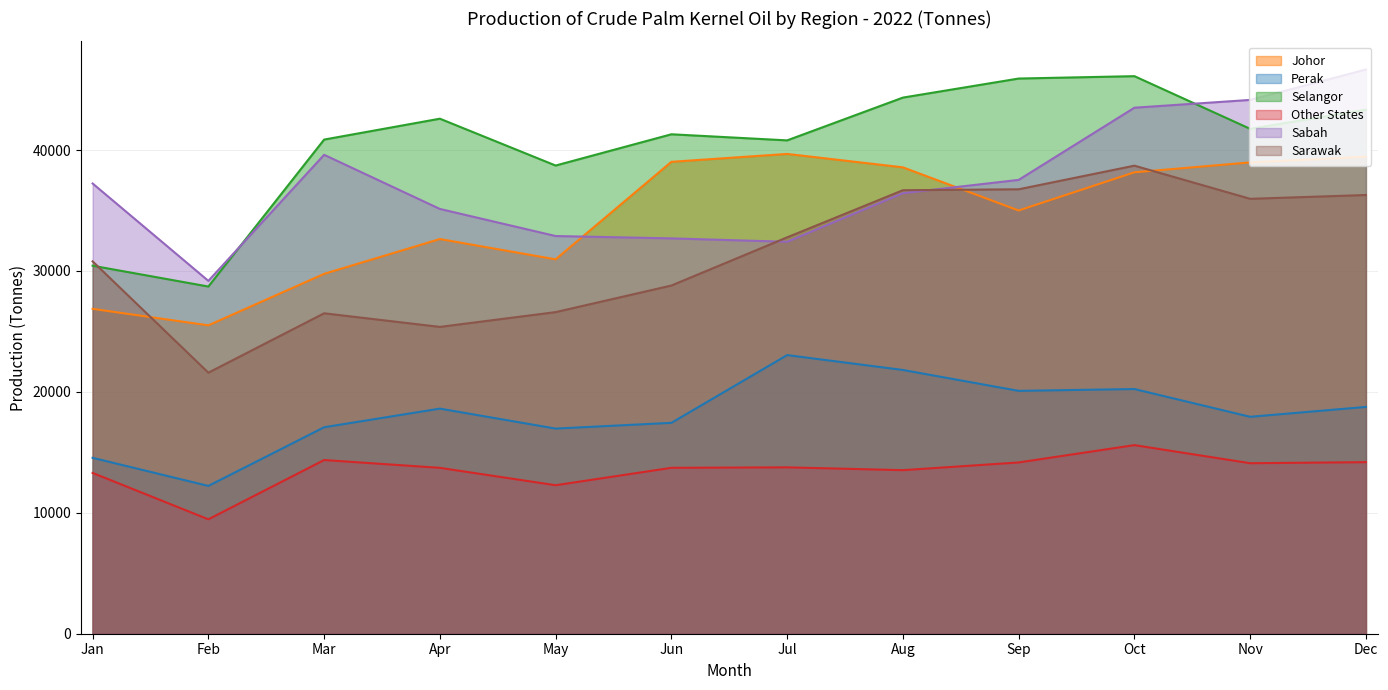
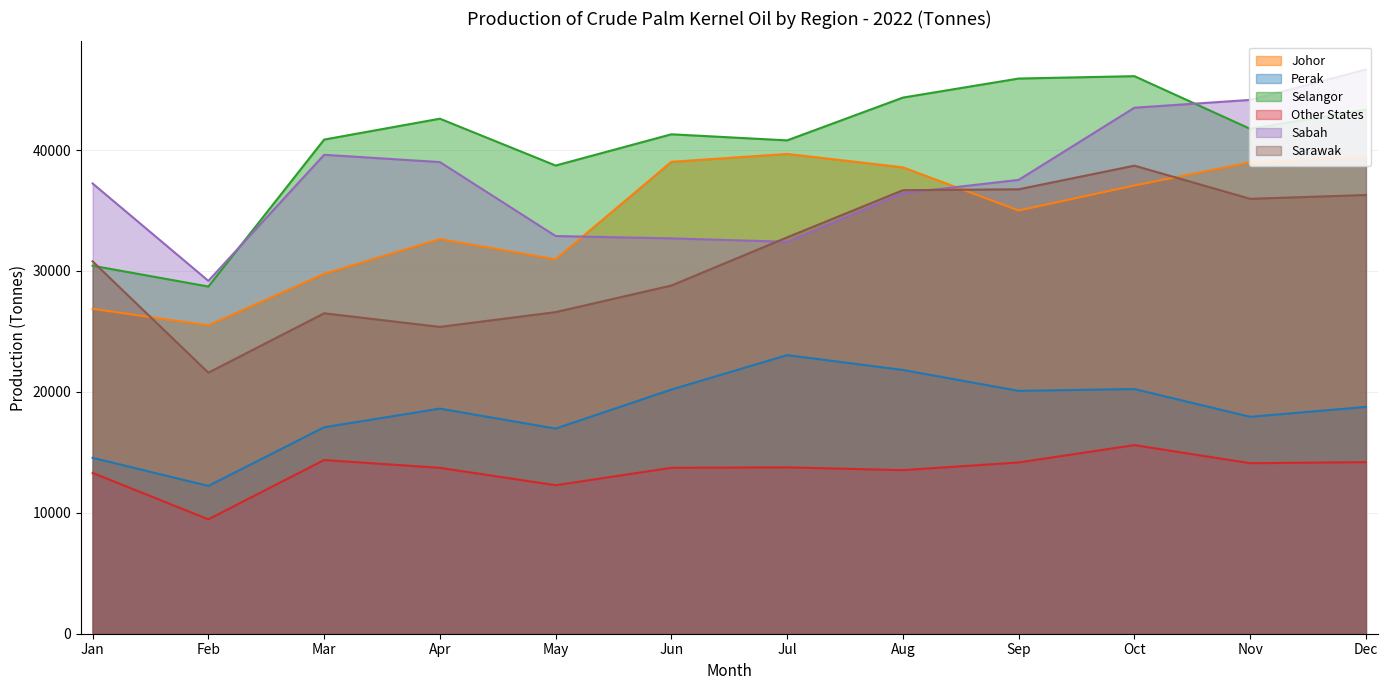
  {
    "Johor": {
      "Jan": 26900,
      "Feb": 25500,
      "Mar": 29800,
      "Apr": 32600,
      "May": 31000,
      "Jun": 39000,
      "Jul": 39700,
      "Aug": 38600,
      "Sep": 35000,
-     "Oct": 38200
+     "Oct": 37100
    },
    "Perak": {
      "Jan": 14500,
      "Feb": 12200,
      "Mar": 17100,
      "Apr": 18600,
      "May": 17000,
-     "Jun": 17400,
+     "Jun": 20200,
      "Jul": 23000,
      "Aug": 21800,
      "Sep": 20100,
      "Oct": 20200,
      "Nov": 17900,
      "Dec": 18800
    },
    "Selangor": {
      "Jan": 30400,
      "Feb": 28700,
      "Mar": 40900,
      "Apr": 42600,
      "May": 38700,
      "Jun": 41300,
      "Jul": 40800,
      "Aug": 44300,
      "Sep": 45900,
      "Oct": 46100
    },
    "Sabah": {
      "Jan": 37200,
      "Feb": 29200,
      "Mar": 39600,
-     "Apr": 35100,
+     "Apr": 39000,
      "May": 32900,
      "Jun": 32700,
      "Jul": 32400,
      "Aug": 36400,
      "Sep": 37500,
      "Oct": 43500
    }
  }
